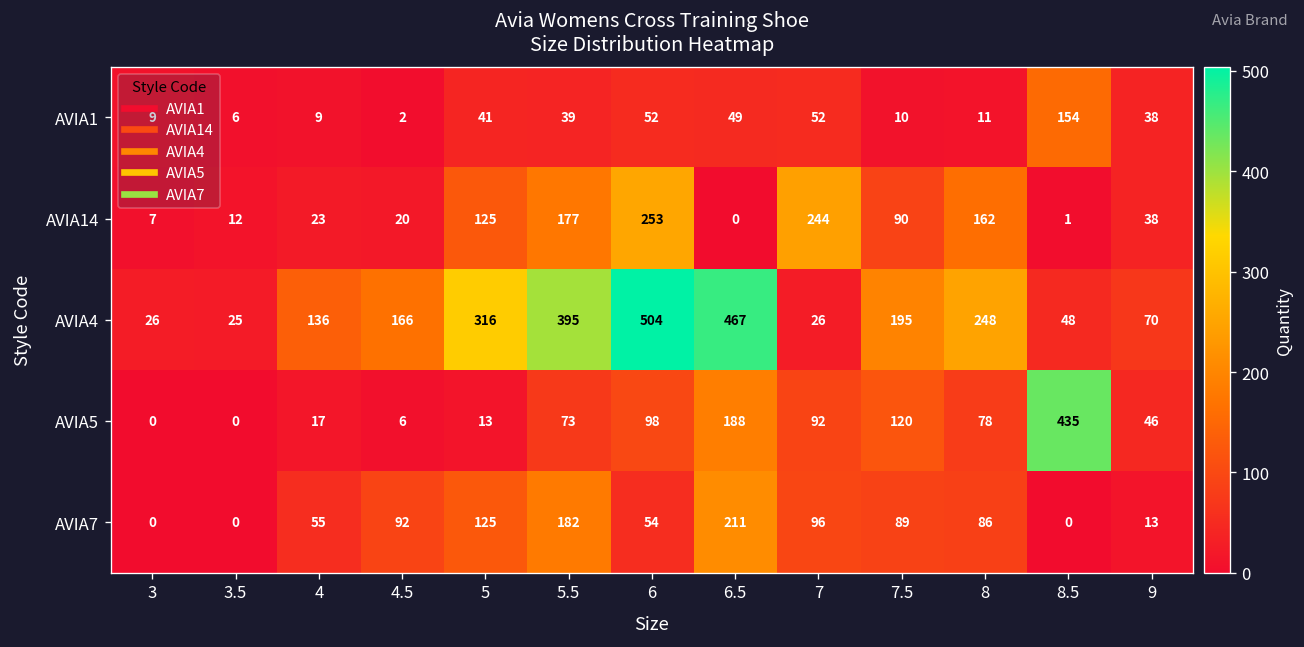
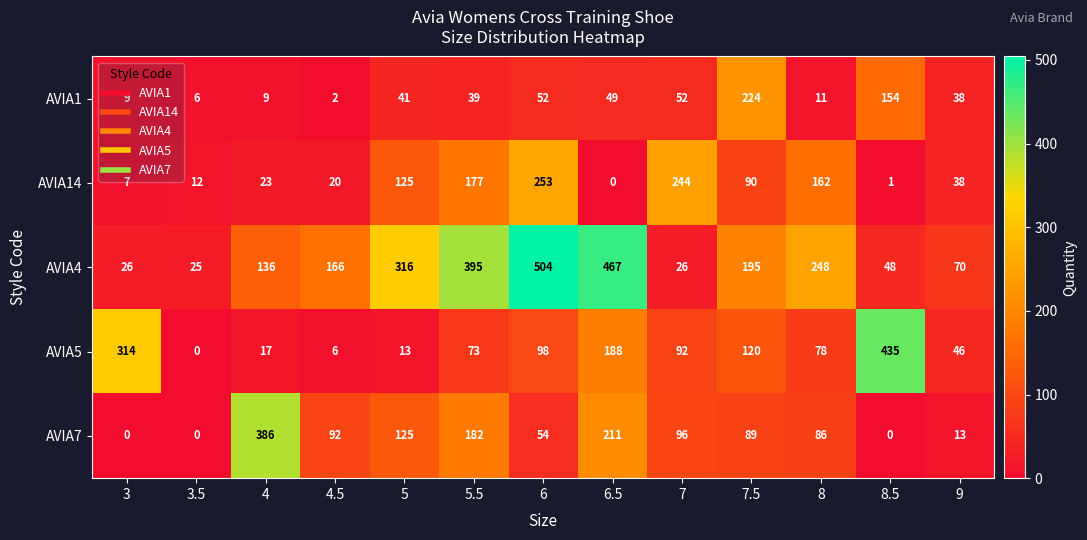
  {
    "AVIA1": {
      "3.5": 6,
      "4": 9,
      "4.5": 2,
      "5": 41,
      "5.5": 39,
      "6": 52,
      "6.5": 49,
      "7": 52,
-     "7.5": 10,
+     "7.5": 224,
      "8": 11,
      "8.5": 154,
      "9": 38
    },
    "AVIA14": {
      "3.5": 12,
      "4": 23,
      "4.5": 20,
      "5": 125,
      "5.5": 177,
      "6": 253,
      "6.5": 0,
      "7": 244,
      "7.5": 90,
      "8": 162,
      "8.5": 1,
      "9": 38
    },
    "AVIA4": {
      "3": 26,
      "3.5": 25,
      "4": 136,
      "4.5": 166,
      "5": 316,
      "5.5": 395,
      "6": 504,
      "6.5": 467,
      "7": 26,
      "7.5": 195,
      "8": 248,
      "8.5": 48,
      "9": 70
    },
    "AVIA5": {
-     "3": 0,
+     "3": 314,
      "3.5": 0,
      "4": 17,
      "4.5": 6,
      "5": 13,
      "5.5": 73,
      "6": 98,
      "6.5": 188,
      "7": 92,
      "7.5": 120,
      "8": 78,
      "8.5": 435,
      "9": 46
    },
    "AVIA7": {
      "3": 0,
      "3.5": 0,
-     "4": 55,
+     "4": 386,
      "4.5": 92,
      "5": 125,
      "5.5": 182,
      "6": 54,
      "6.5": 211,
      "7": 96,
      "7.5": 89,
      "8": 86,
      "8.5": 0,
      "9": 13
    }
  }
